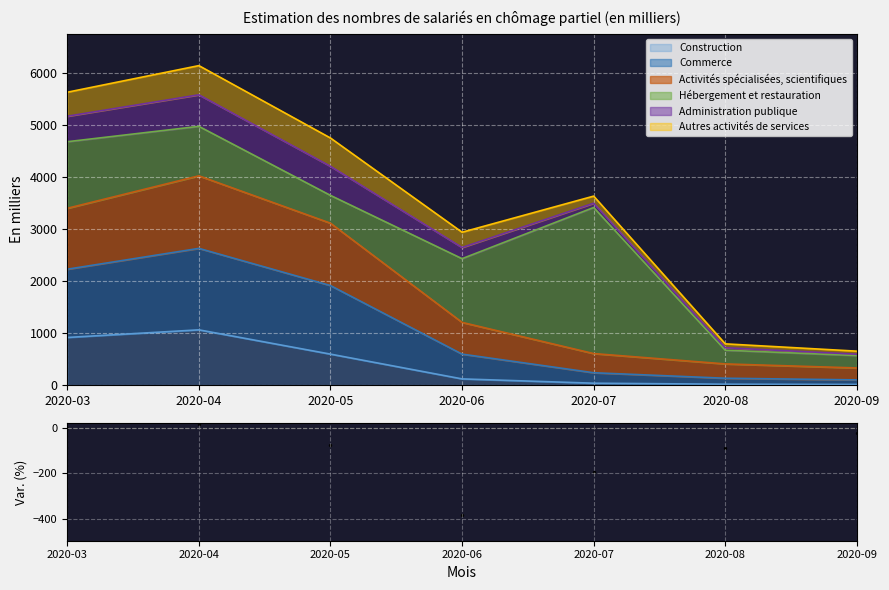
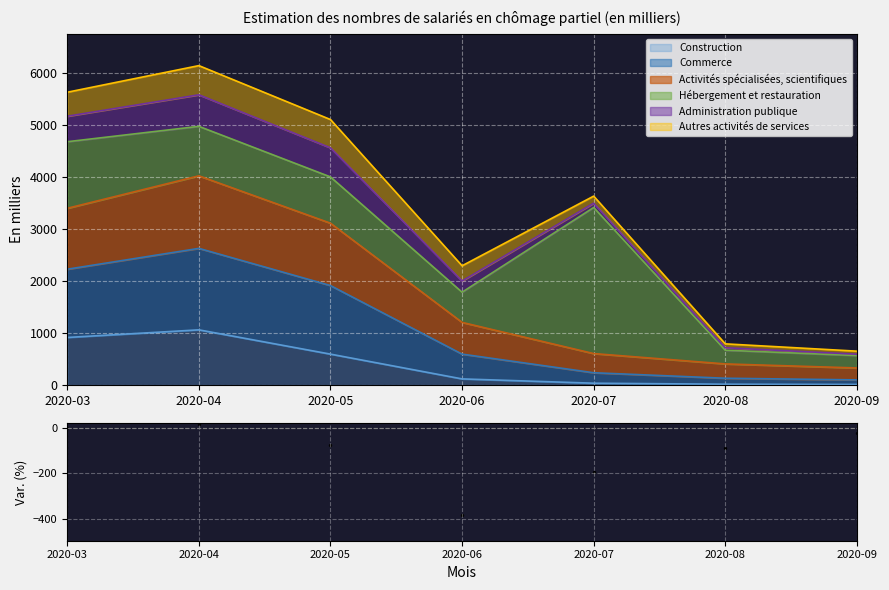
  {
    "Estimation des nombres de salariés en chômage partiel (en milliers)": {
      "Hébergement et restauration": {
        "2020-03": 1300,
        "2020-04": 1000,
-       "2020-05": 500,
-       "2020-06": 1200,
+       "2020-05": 900,
+       "2020-06": 600,
        "2020-07": 2800
      }
    }
  }
